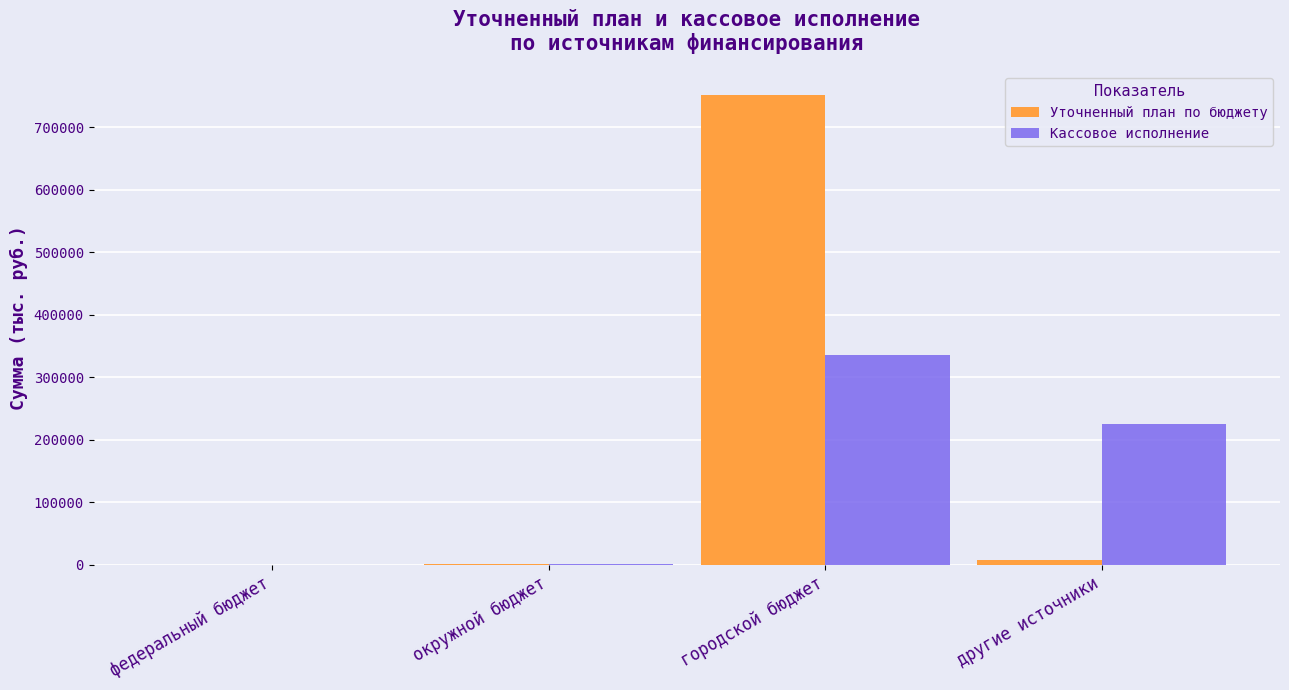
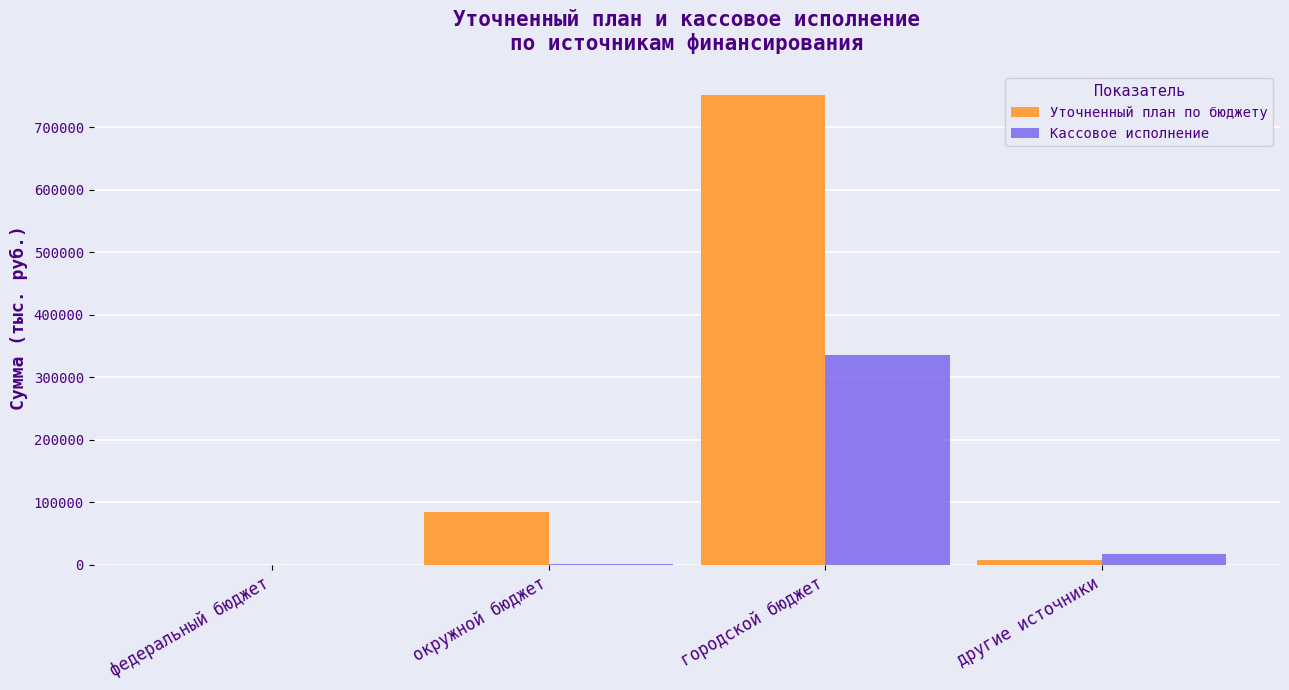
  {
    "Уточненный план по бюджету": {
-     "окружной бюджет": 0,
+     "окружной бюджет": 80000,
      "городской бюджет": 750000,
      "другие источники": 10000
    },
    "Кассовое исполнение": {
      "городской бюджет": 330000,
-     "другие источники": 230000
+     "другие источники": 20000
    }
  }
